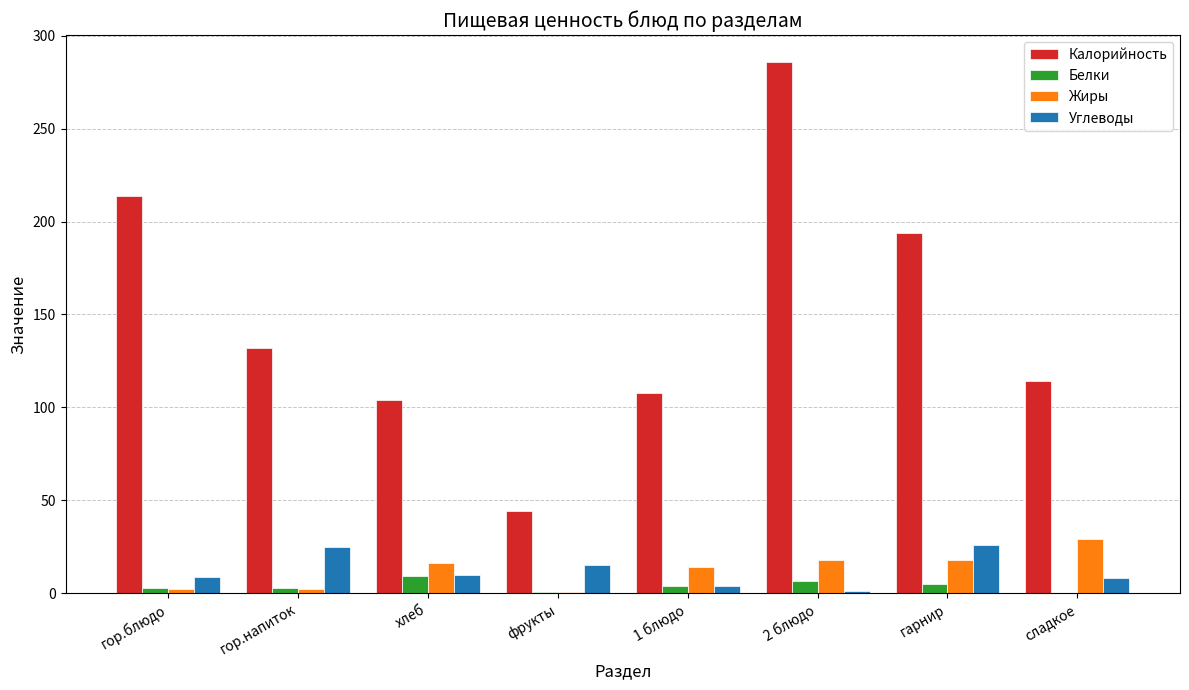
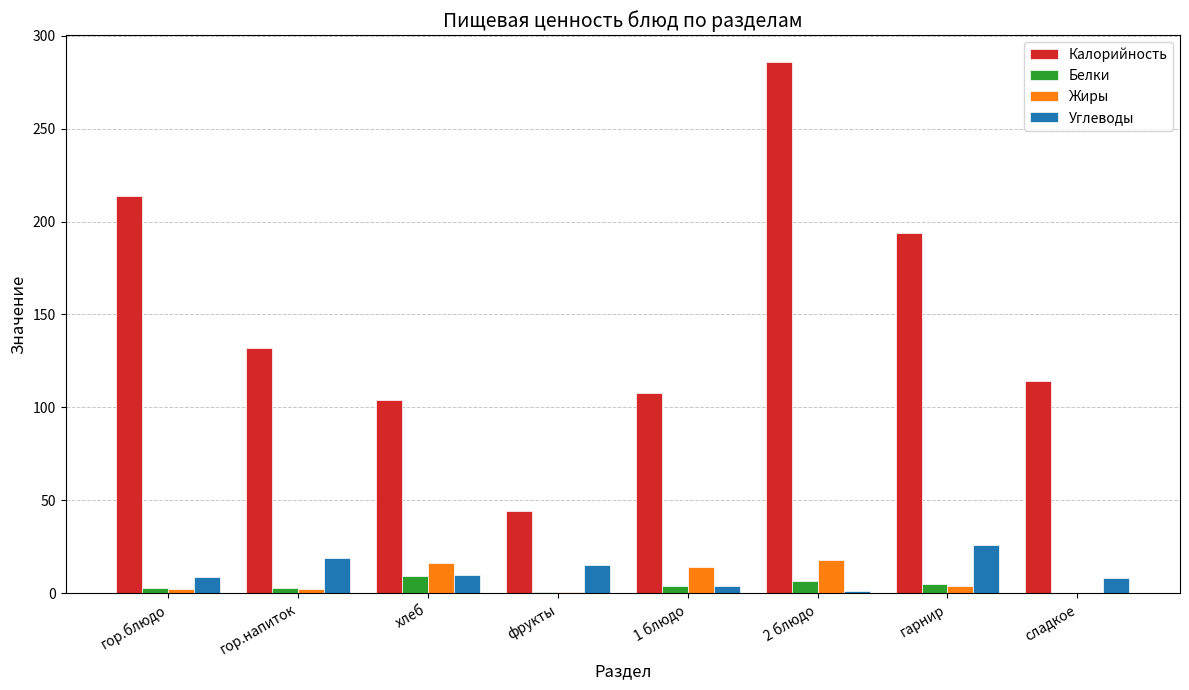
  {
    "Калорийность": {
      "гор.блюдо": 214,
      "гор.напиток": 132,
      "хлеб": 104,
      "фрукты": 44,
      "1 блюдо": 108,
      "2 блюдо": 286,
      "гарнир": 194,
      "сладкое": 114
    },
    "Белки": {
      "гор.блюдо": 3,
      "гор.напиток": 3,
      "хлеб": 9,
      "1 блюдо": 4,
      "2 блюдо": 7,
      "гарнир": 5,
      "сладкое": 0
    },
    "Жиры": {
      "гор.блюдо": 2,
      "гор.напиток": 3,
      "хлеб": 16,
      "1 блюдо": 14,
      "2 блюдо": 18,
-     "гарнир": 18,
-     "сладкое": 29
+     "гарнир": 4,
+     "сладкое": 0
    },
    "Углеводы": {
      "гор.блюдо": 9,
-     "гор.напиток": 25,
+     "гор.напиток": 19,
      "хлеб": 10,
      "фрукты": 15,
      "1 блюдо": 4,
      "гарнир": 26,
      "сладкое": 8
    }
  }
